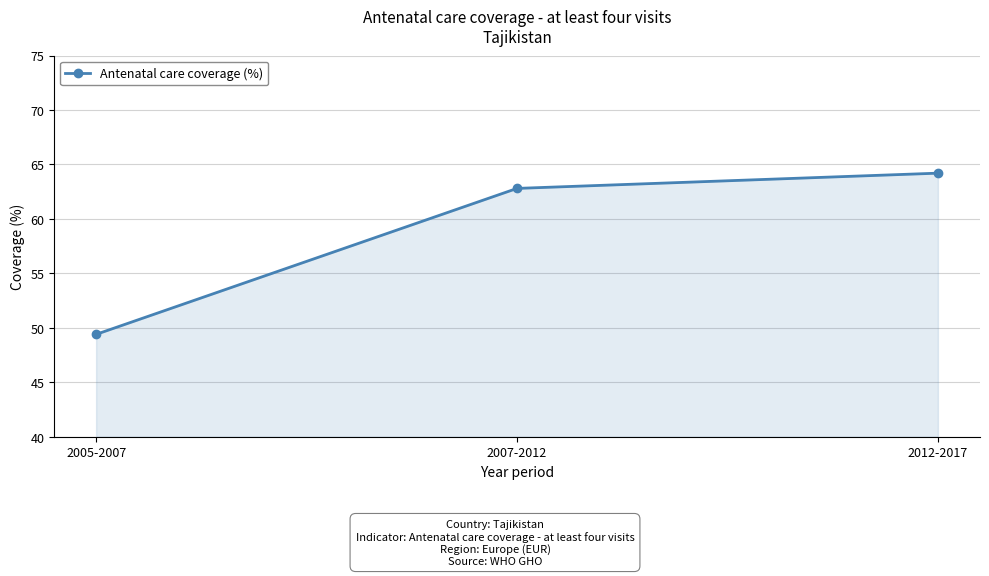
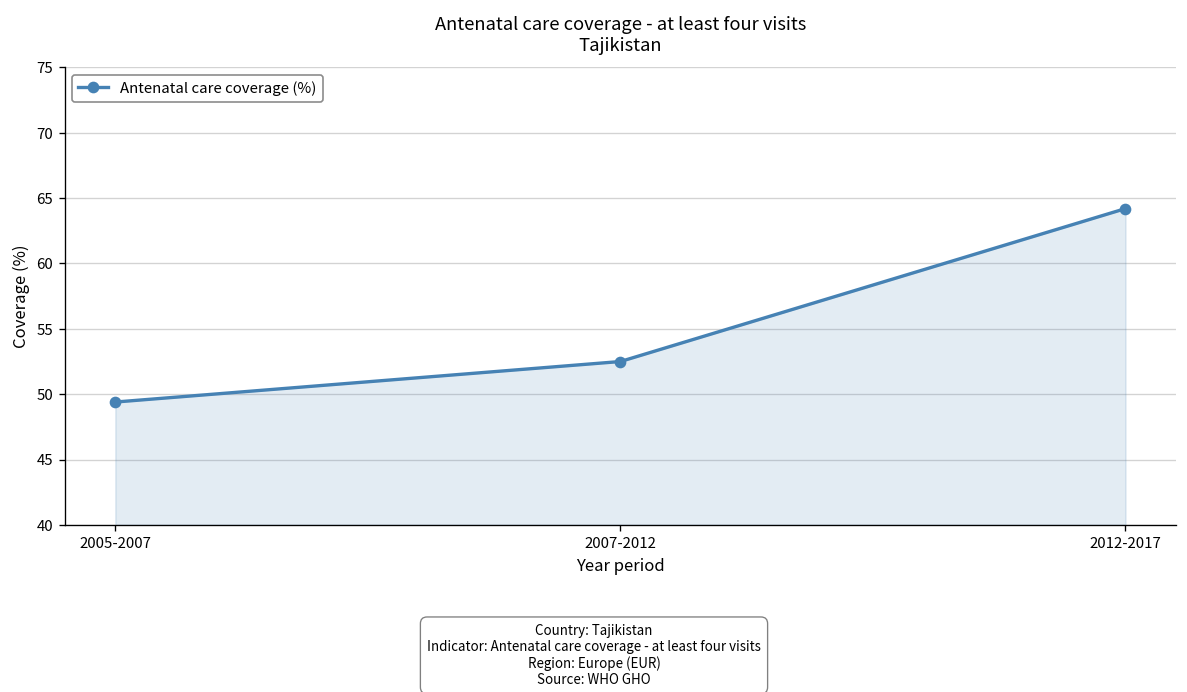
  {
    "2005-2007": 49.4,
-   "2007-2012": 62.8,
+   "2007-2012": 52.5,
    "2012-2017": 64.2
  }
